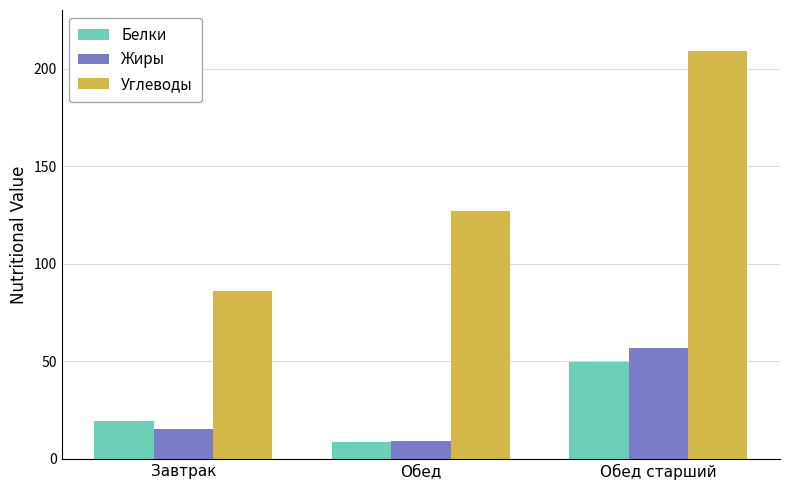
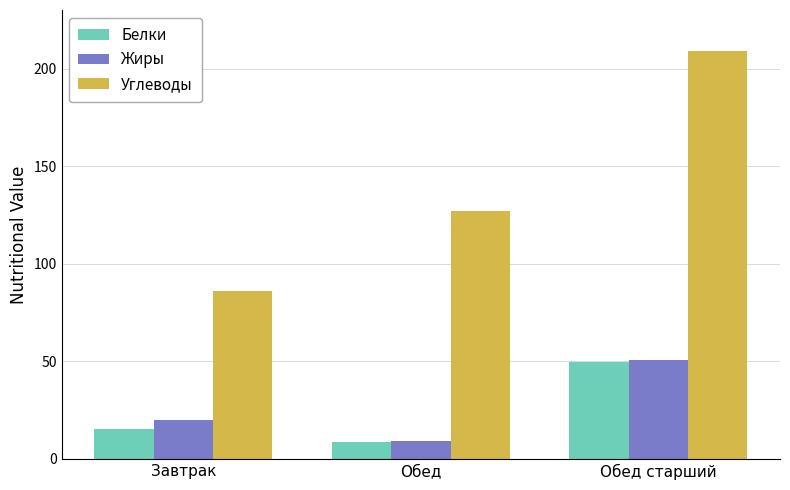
  {
    "Белки": {
-     "Завтрак": 20,
+     "Завтрак": 15,
      "Обед": 9,
      "Обед старший": 50
    },
    "Жиры": {
-     "Завтрак": 16,
+     "Завтрак": 20,
      "Обед": 9,
-     "Обед старший": 57
+     "Обед старший": 51
    },
    "Углеводы": {
      "Завтрак": 86,
      "Обед": 127,
      "Обед старший": 209
    }
  }
